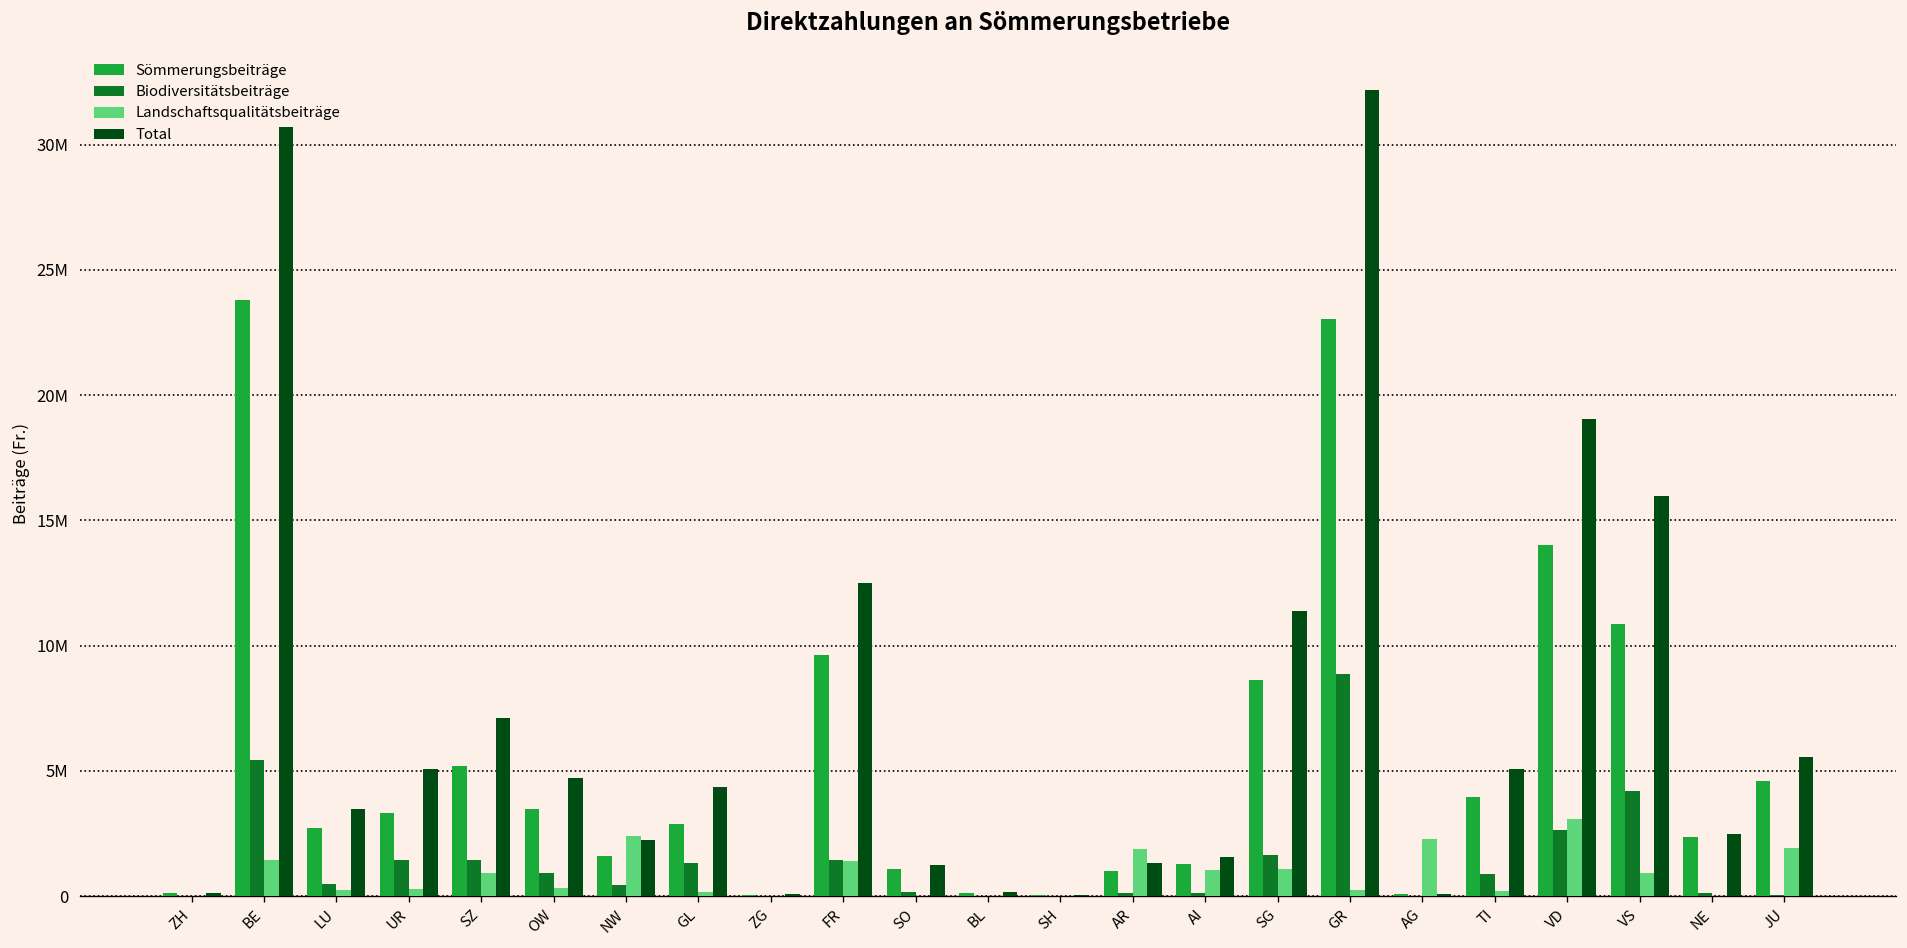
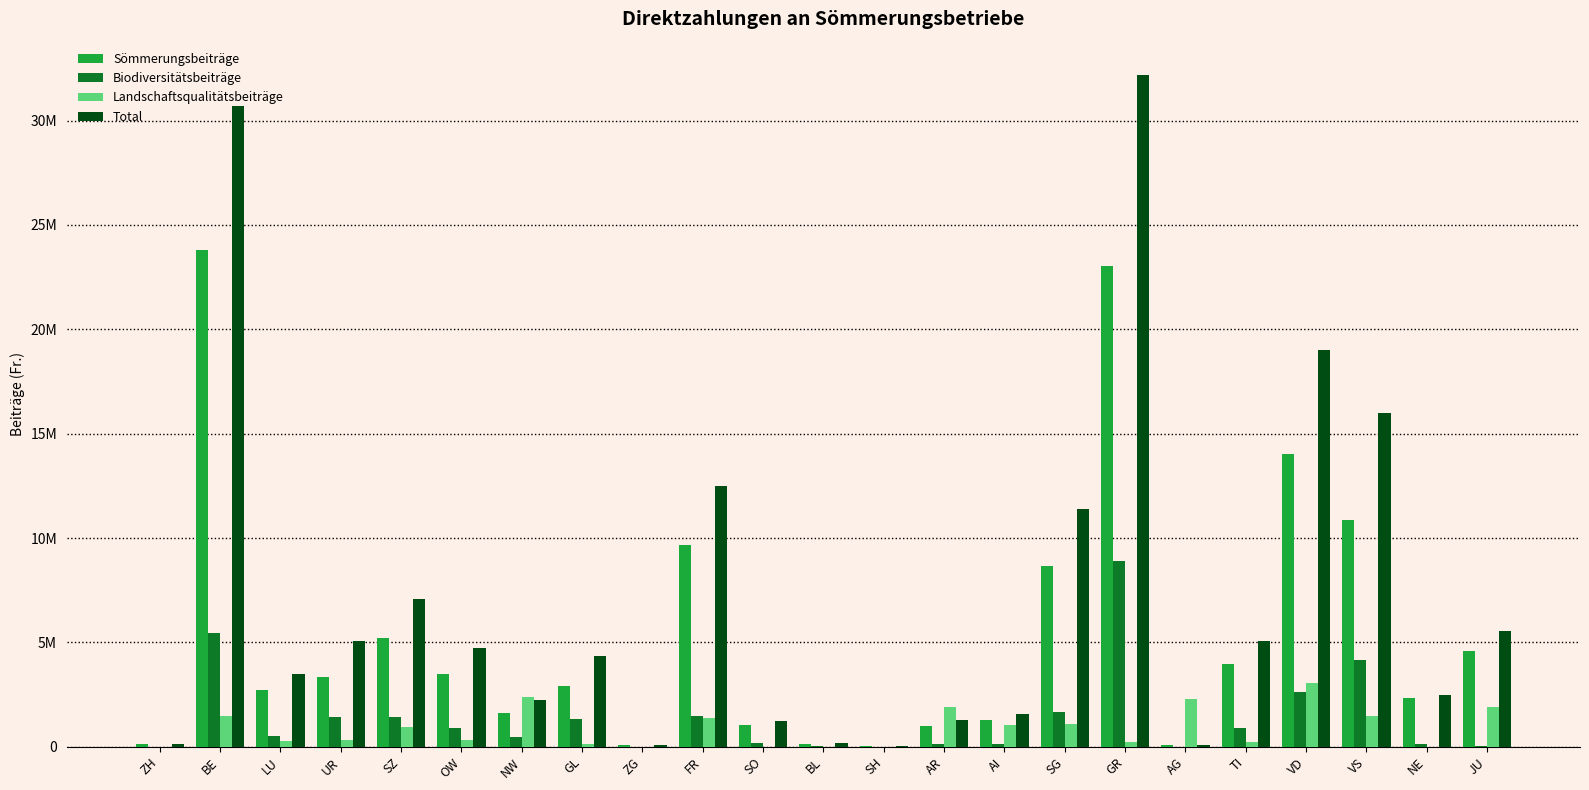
  {
    "Landschaftsqualitätsbeiträge": {
      "ZH": 0,
      "BE": 1500000,
      "LU": 300000,
      "UR": 300000,
      "SZ": 900000,
      "OW": 300000,
      "NW": 2400000,
      "GL": 200000,
      "FR": 1400000,
      "SO": 0,
      "BL": 0,
      "SH": 0,
      "AR": 1900000,
      "AI": 1000000,
      "SG": 1100000,
      "GR": 200000,
      "AG": 2300000,
      "TI": 200000,
      "VD": 3100000,
-     "VS": 900000,
+     "VS": 1500000,
      "NE": 0,
      "JU": 1900000
    }
  }
